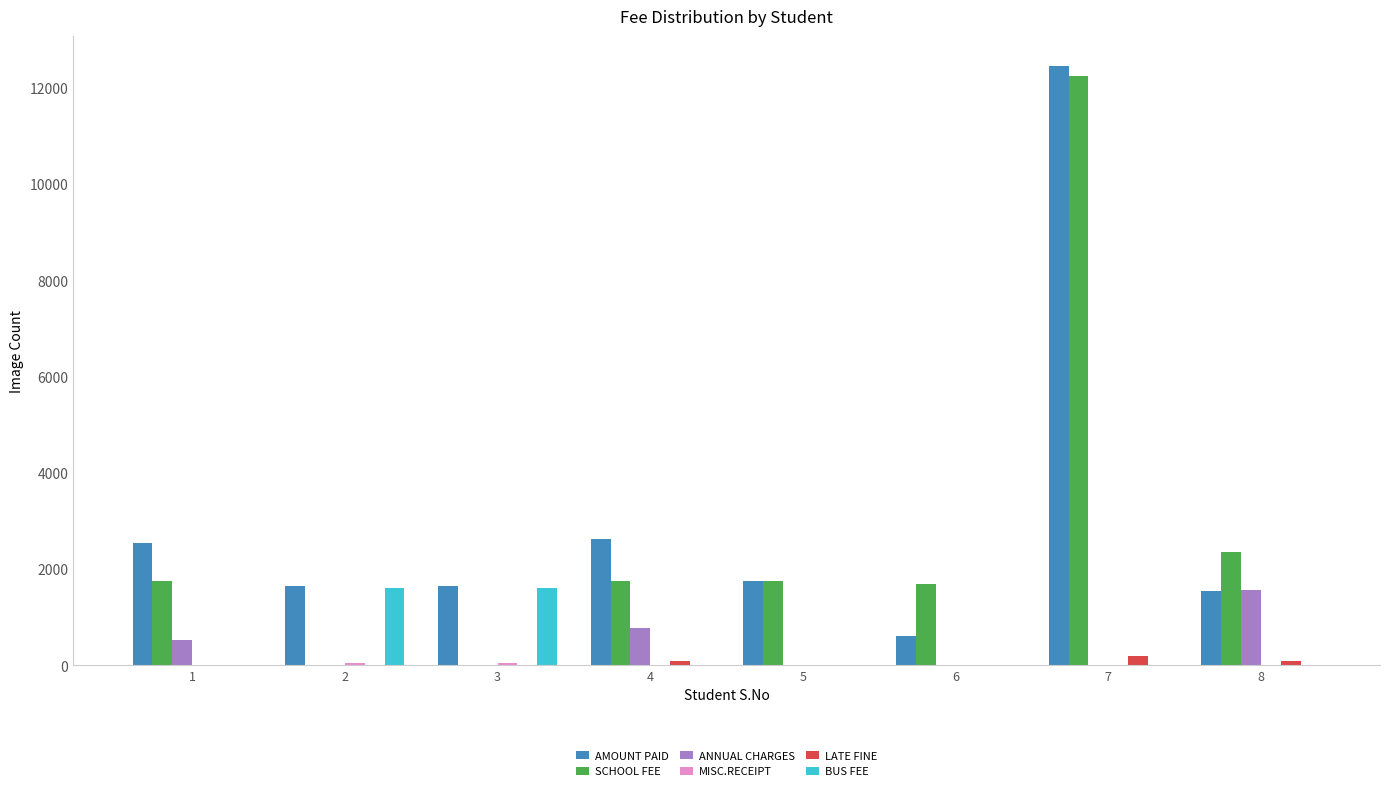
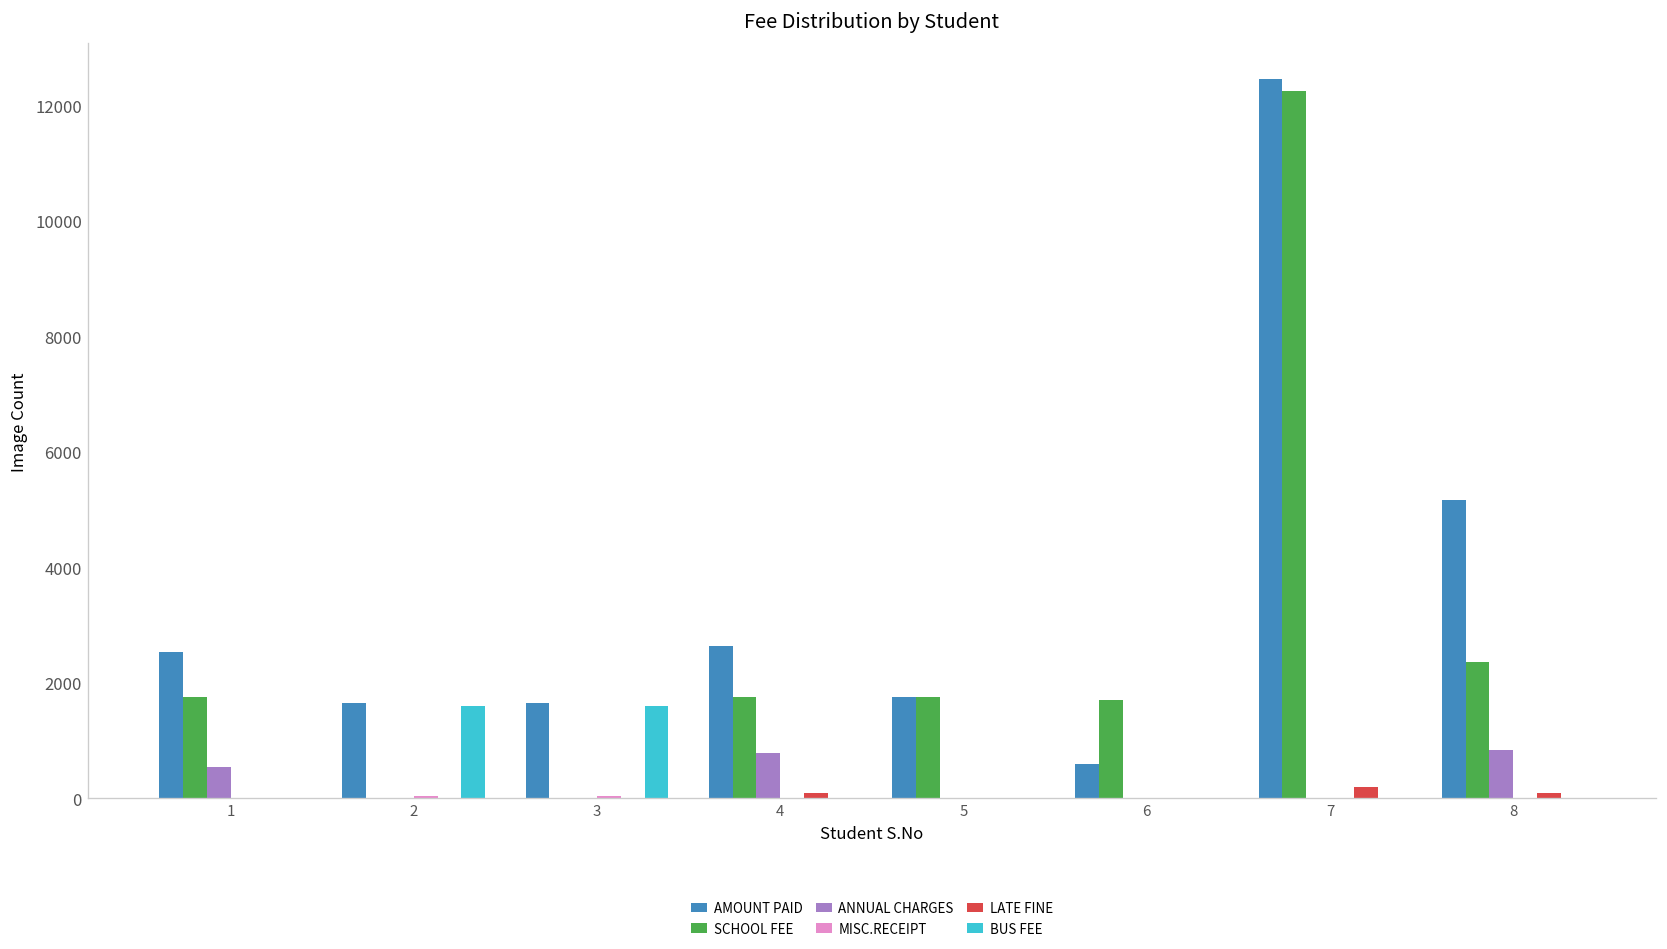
  {
    "AMOUNT PAID": {
      "1": 2500,
      "2": 1700,
      "3": 1700,
      "4": 2600,
      "5": 1800,
      "6": 600,
      "7": 12500,
-     "8": 1600
+     "8": 5200
    },
    "SCHOOL FEE": {
      "1": 1800,
      "2": 0,
      "3": 0,
      "4": 1800,
      "5": 1800,
      "6": 1700,
      "7": 12300,
      "8": 2400
    },
    "ANNUAL CHARGES": {
      "1": 500,
      "2": 0,
      "3": 0,
      "4": 800,
      "5": 0,
      "6": 0,
      "7": 0,
-     "8": 1600
+     "8": 800
    },
    "MISC.RECEIPT": {
      "1": 0,
      "4": 0,
      "5": 0,
      "6": 0,
      "7": 0,
      "8": 0
    },
    "LATE FINE": {
      "1": 0,
      "2": 0,
      "3": 0,
      "4": 100,
      "5": 0,
      "6": 0,
      "7": 200,
      "8": 100
    },
    "BUS FEE": {
      "1": 0,
      "2": 1600,
      "3": 1600,
      "4": 0,
      "5": 0,
      "6": 0,
      "7": 0,
      "8": 0
    }
  }
